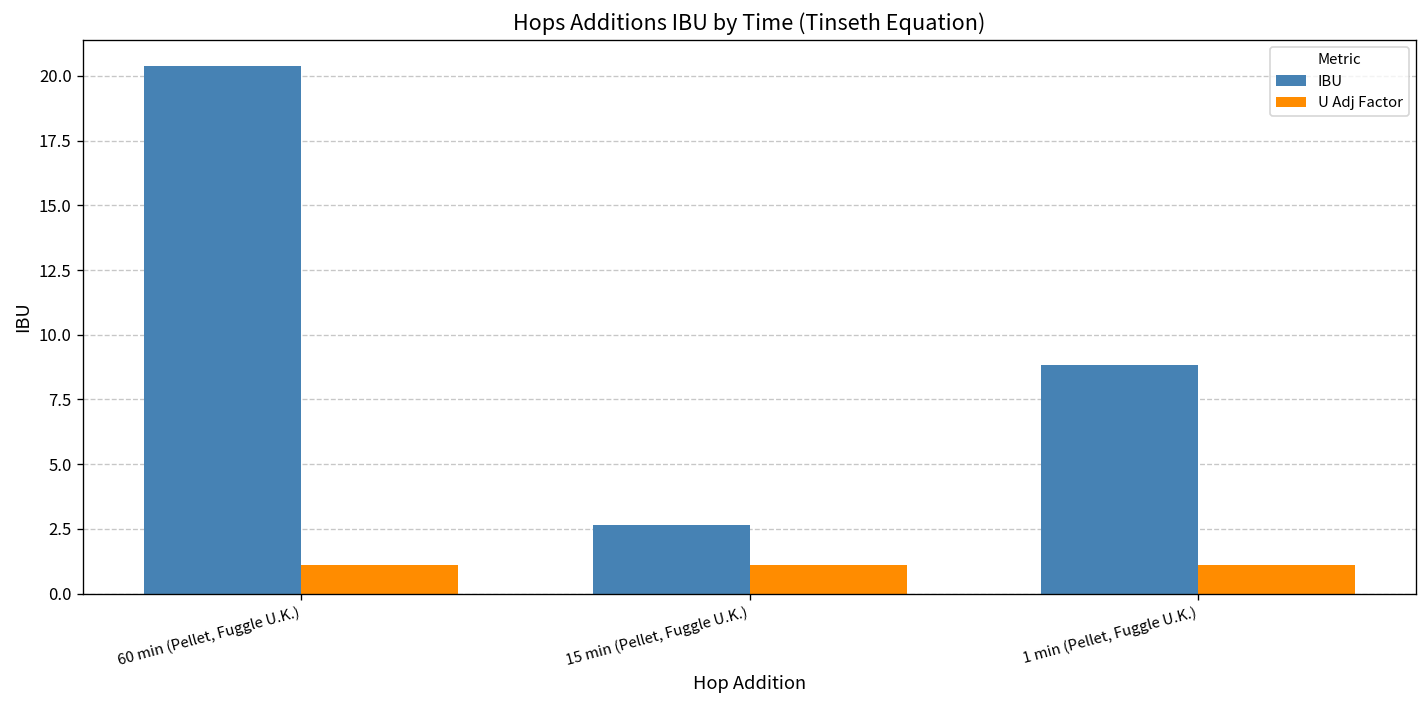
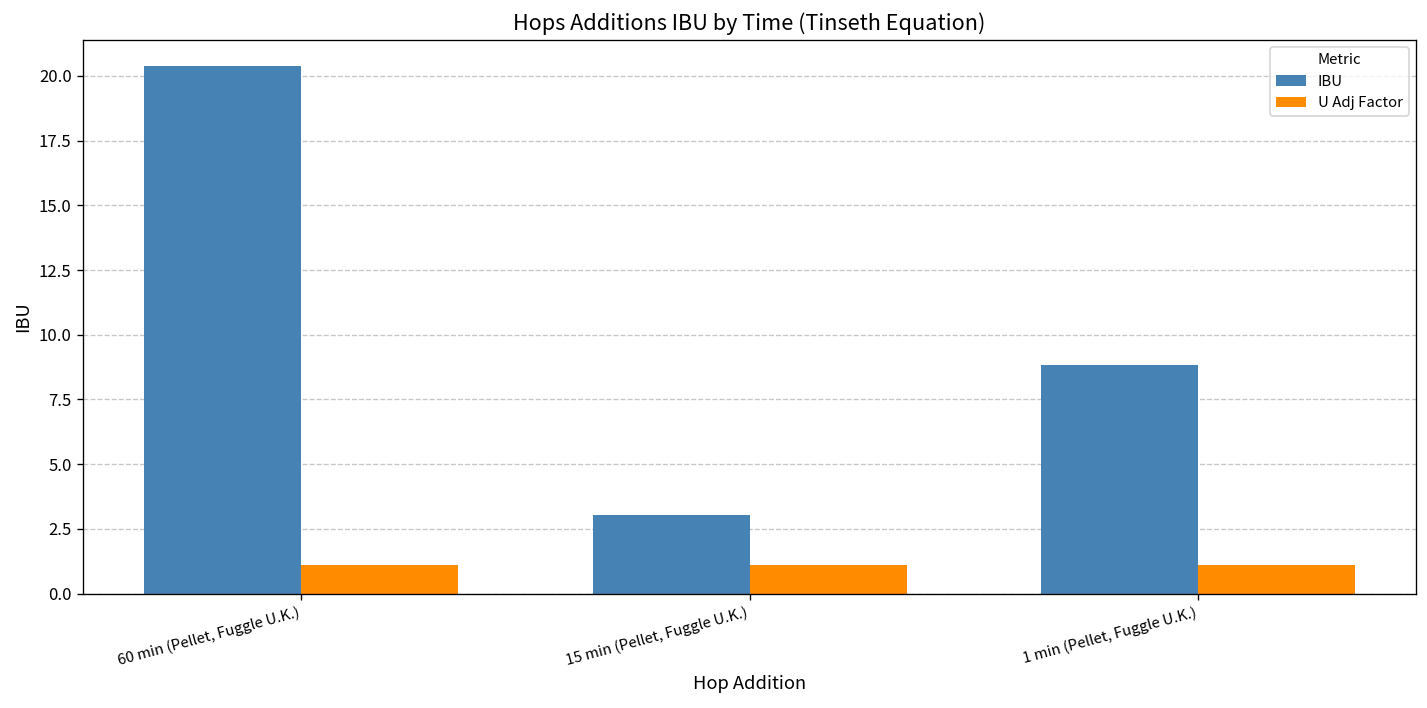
  {
    "IBU": {
      "60 min (Pellet, Fuggle U.K.)": 20.4,
-     "15 min (Pellet, Fuggle U.K.)": 2.6,
+     "15 min (Pellet, Fuggle U.K.)": 3.0,
      "1 min (Pellet, Fuggle U.K.)": 8.8
    },
    "U Adj Factor": {
      "60 min (Pellet, Fuggle U.K.)": 1.1,
      "15 min (Pellet, Fuggle U.K.)": 1.1,
      "1 min (Pellet, Fuggle U.K.)": 1.1
    }
  }
